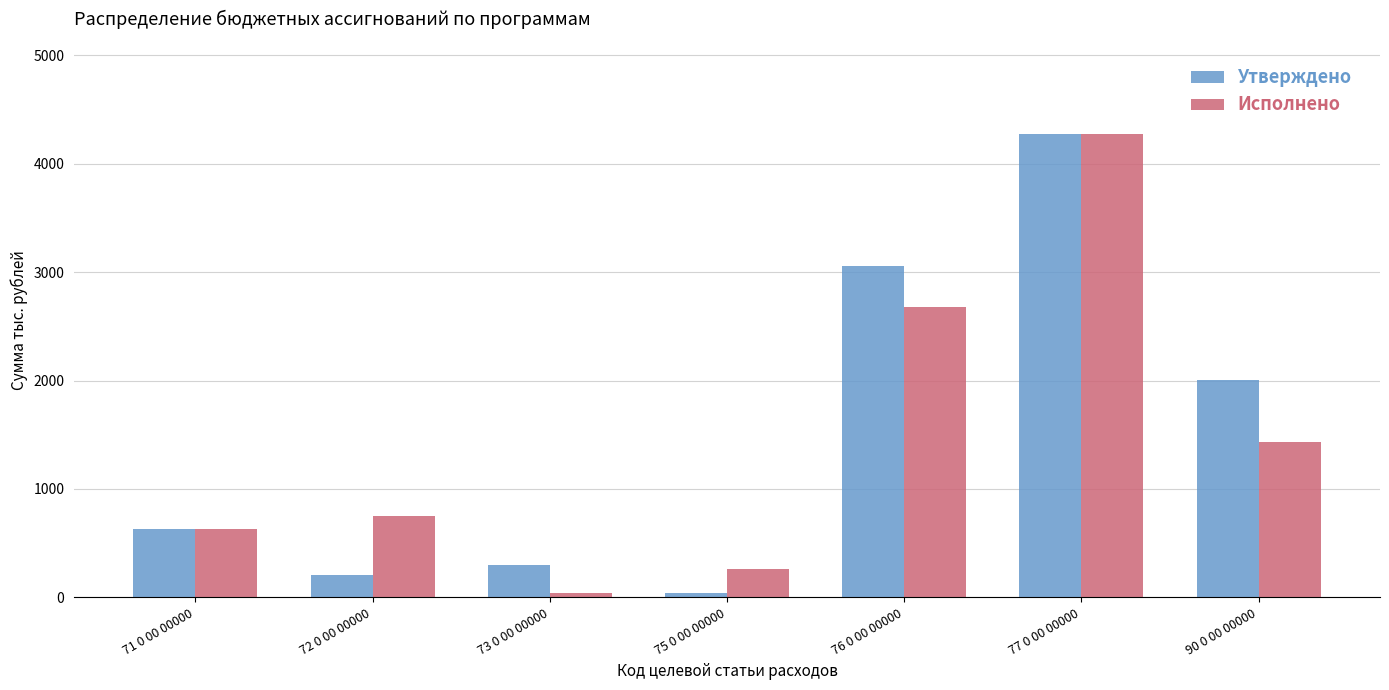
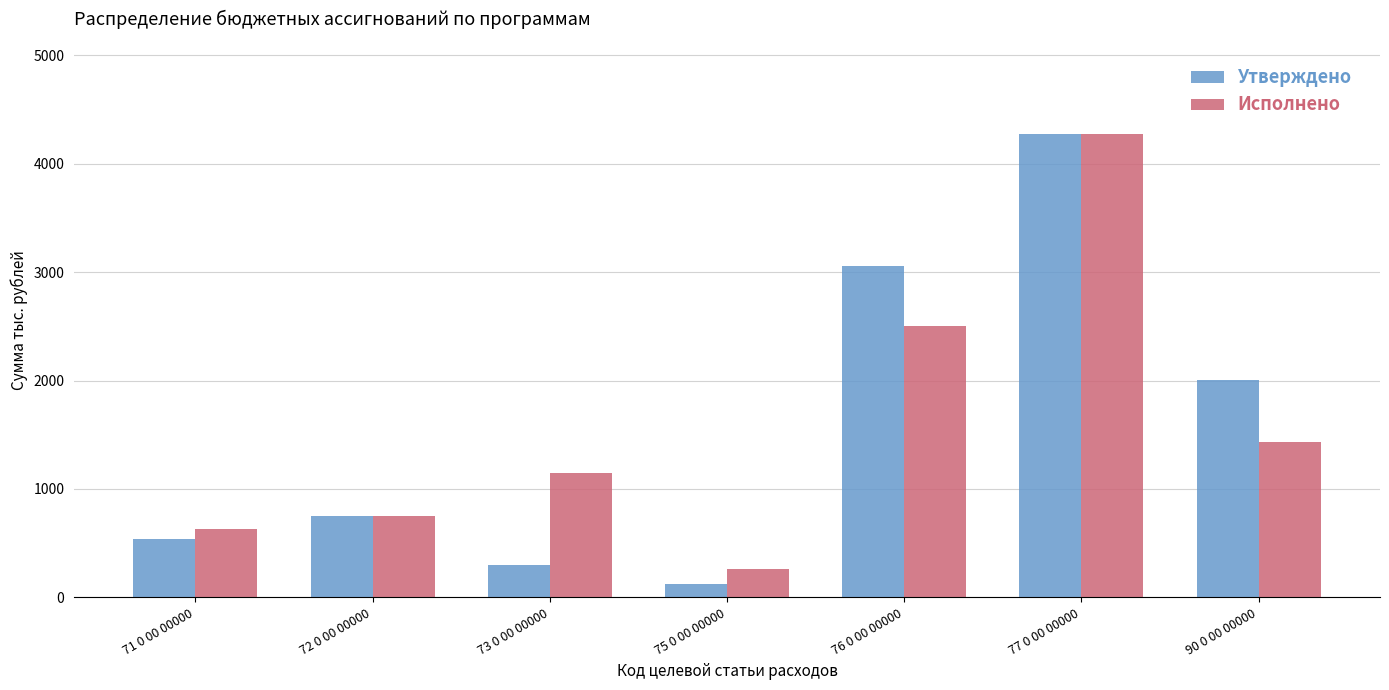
  {
    "Утверждено": {
-     "71 0 00 00000": 630,
-     "72 0 00 00000": 210,
+     "71 0 00 00000": 530,
+     "72 0 00 00000": 750,
      "73 0 00 00000": 300,
-     "75 0 00 00000": 40,
+     "75 0 00 00000": 120,
      "76 0 00 00000": 3060,
      "77 0 00 00000": 4270,
      "90 0 00 00000": 2000
    },
    "Исполнено": {
      "71 0 00 00000": 630,
      "72 0 00 00000": 750,
-     "73 0 00 00000": 40,
+     "73 0 00 00000": 1150,
      "75 0 00 00000": 260,
-     "76 0 00 00000": 2680,
+     "76 0 00 00000": 2500,
      "77 0 00 00000": 4270,
      "90 0 00 00000": 1440
    }
  }
